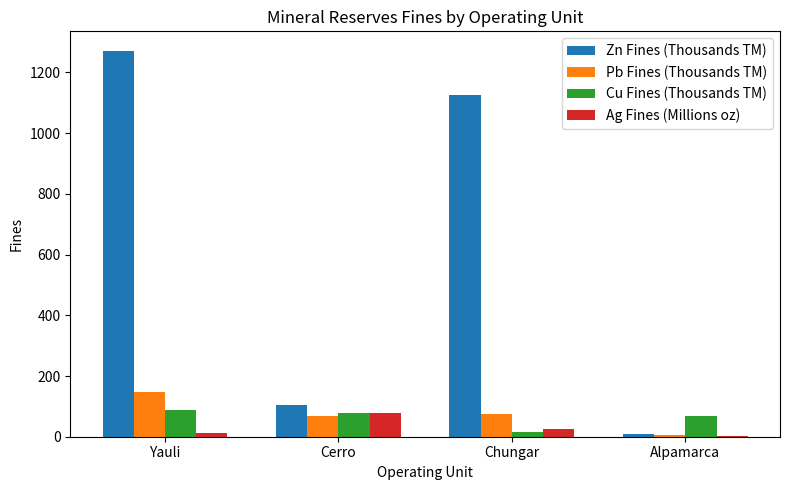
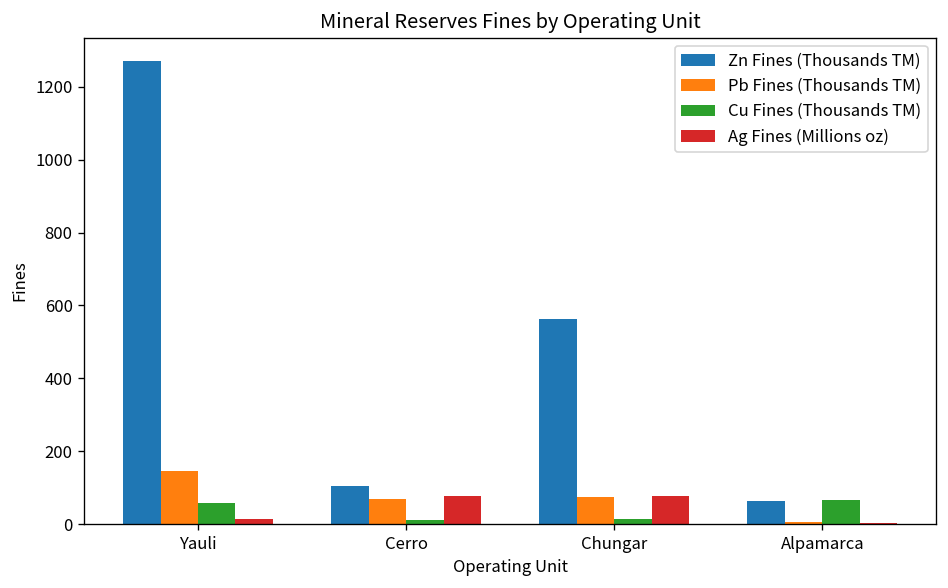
  {
    "Zn Fines (Thousands TM)": {
      "Yauli": 1270,
      "Cerro": 100,
-     "Chungar": 1130,
-     "Alpamarca": 10
+     "Chungar": 560,
+     "Alpamarca": 60
    },
    "Pb Fines (Thousands TM)": {
      "Yauli": 150,
      "Cerro": 70,
      "Chungar": 70
    },
    "Cu Fines (Thousands TM)": {
-     "Yauli": 90,
-     "Cerro": 80,
+     "Yauli": 60,
+     "Cerro": 10,
      "Chungar": 20,
      "Alpamarca": 70
    },
    "Ag Fines (Millions oz)": {
      "Yauli": 10,
      "Cerro": 80,
-     "Chungar": 30
+     "Chungar": 80
    }
  }
